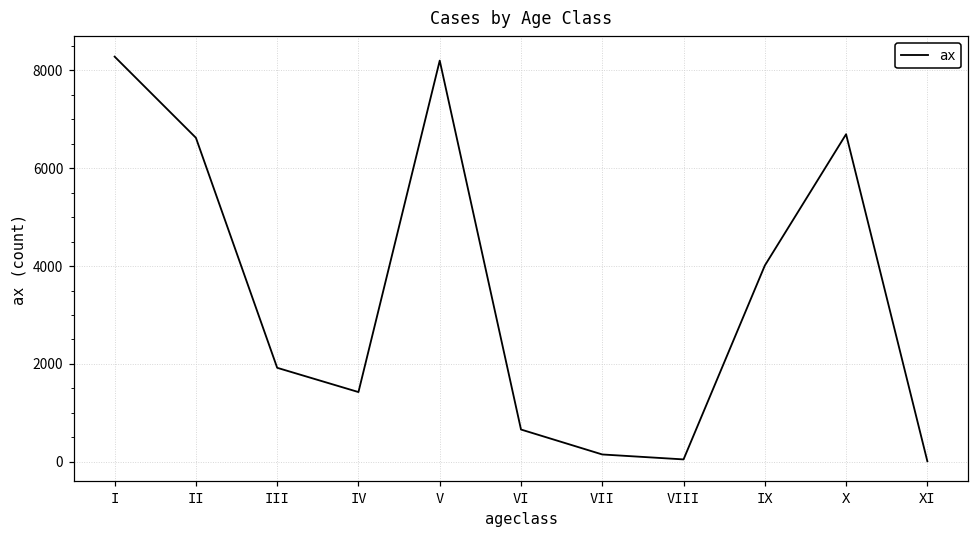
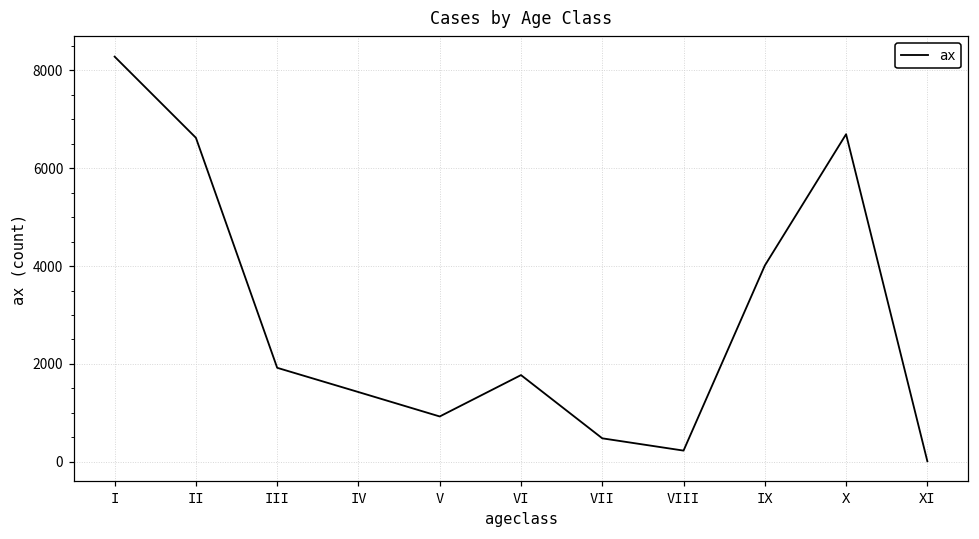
  {
    "I": 8300,
    "II": 6600,
    "III": 1900,
    "IV": 1400,
-   "V": 8200,
-   "VI": 700,
-   "VII": 100,
-   "VIII": 0,
+   "V": 900,
+   "VI": 1800,
+   "VII": 500,
+   "VIII": 200,
    "IX": 4000,
    "X": 6700,
    "XI": 0
  }
